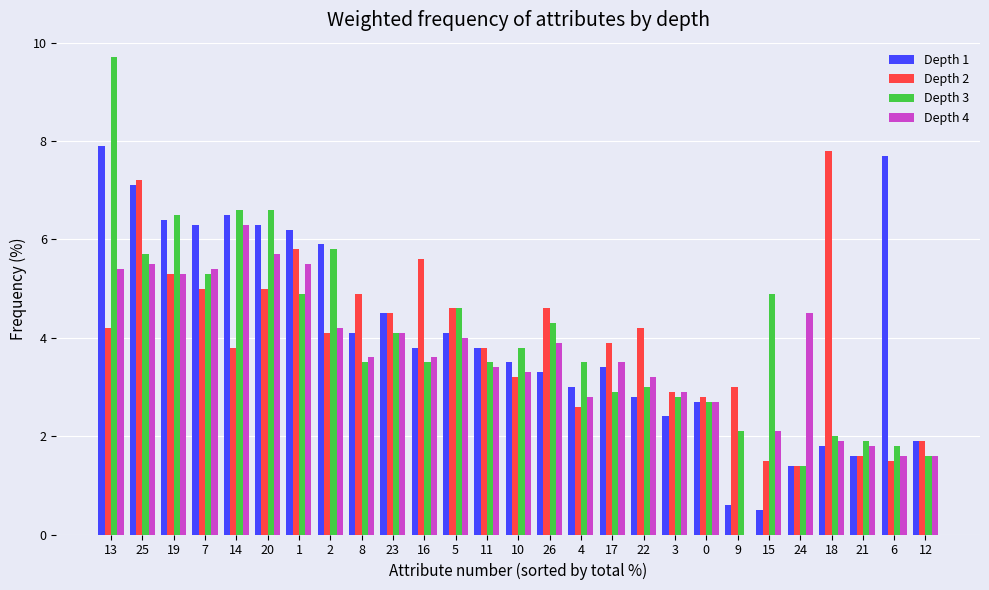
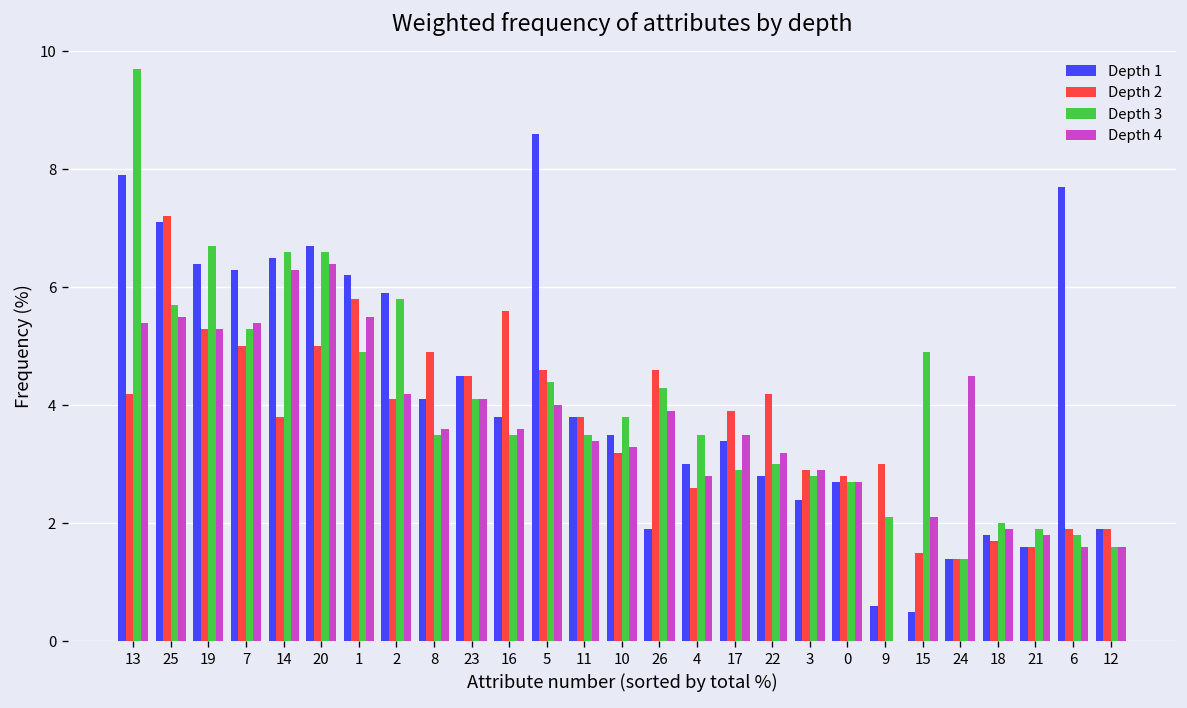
  {
    "Depth 1": {
      "13": 7.9,
      "25": 7.1,
      "19": 6.4,
      "7": 6.3,
      "14": 6.5,
-     "20": 6.3,
+     "20": 6.7,
      "1": 6.2,
      "2": 5.9,
      "8": 4.1,
      "23": 4.5,
      "16": 3.8,
-     "5": 4.1,
+     "5": 8.6,
      "11": 3.8,
      "10": 3.5,
-     "26": 3.3,
+     "26": 1.9,
      "4": 3.0,
      "17": 3.4,
      "22": 2.8,
      "3": 2.4,
      "0": 2.7,
      "9": 0.6,
      "15": 0.5,
      "24": 1.4,
      "18": 1.8,
      "21": 1.6,
      "6": 7.7,
      "12": 1.9
    },
    "Depth 2": {
      "13": 4.2,
      "25": 7.2,
      "19": 5.3,
      "7": 5.0,
      "14": 3.8,
      "20": 5.0,
      "1": 5.8,
      "2": 4.1,
      "8": 4.9,
      "23": 4.5,
      "16": 5.6,
      "5": 4.6,
      "11": 3.8,
      "10": 3.2,
      "26": 4.6,
      "4": 2.6,
      "17": 3.9,
      "22": 4.2,
      "3": 2.9,
      "0": 2.8,
      "9": 3.0,
      "15": 1.5,
      "24": 1.4,
-     "18": 7.8,
+     "18": 1.7,
      "21": 1.6,
-     "6": 1.5,
+     "6": 1.9,
      "12": 1.9
    },
    "Depth 3": {
      "13": 9.7,
      "25": 5.7,
-     "19": 6.5,
+     "19": 6.7,
      "7": 5.3,
      "14": 6.6,
      "20": 6.6,
      "1": 4.9,
      "2": 5.8,
      "8": 3.5,
      "23": 4.1,
      "16": 3.5,
-     "5": 4.6,
+     "5": 4.4,
      "11": 3.5,
      "10": 3.8,
      "26": 4.3,
      "4": 3.5,
      "17": 2.9,
      "22": 3.0,
      "3": 2.8,
      "0": 2.7,
      "9": 2.1,
      "15": 4.9,
      "24": 1.4,
      "18": 2.0,
      "21": 1.9,
      "6": 1.8,
      "12": 1.6
    },
    "Depth 4": {
      "13": 5.4,
      "25": 5.5,
      "19": 5.3,
      "7": 5.4,
      "14": 6.3,
-     "20": 5.7,
+     "20": 6.4,
      "1": 5.5,
      "2": 4.2,
      "8": 3.6,
      "23": 4.1,
      "16": 3.6,
      "5": 4.0,
      "11": 3.4,
      "10": 3.3,
      "26": 3.9,
      "4": 2.8,
      "17": 3.5,
      "22": 3.2,
      "3": 2.9,
      "0": 2.7,
      "9": 0.0,
      "15": 2.1,
      "24": 4.5,
      "18": 1.9,
      "21": 1.8,
      "6": 1.6,
      "12": 1.6
    }
  }
